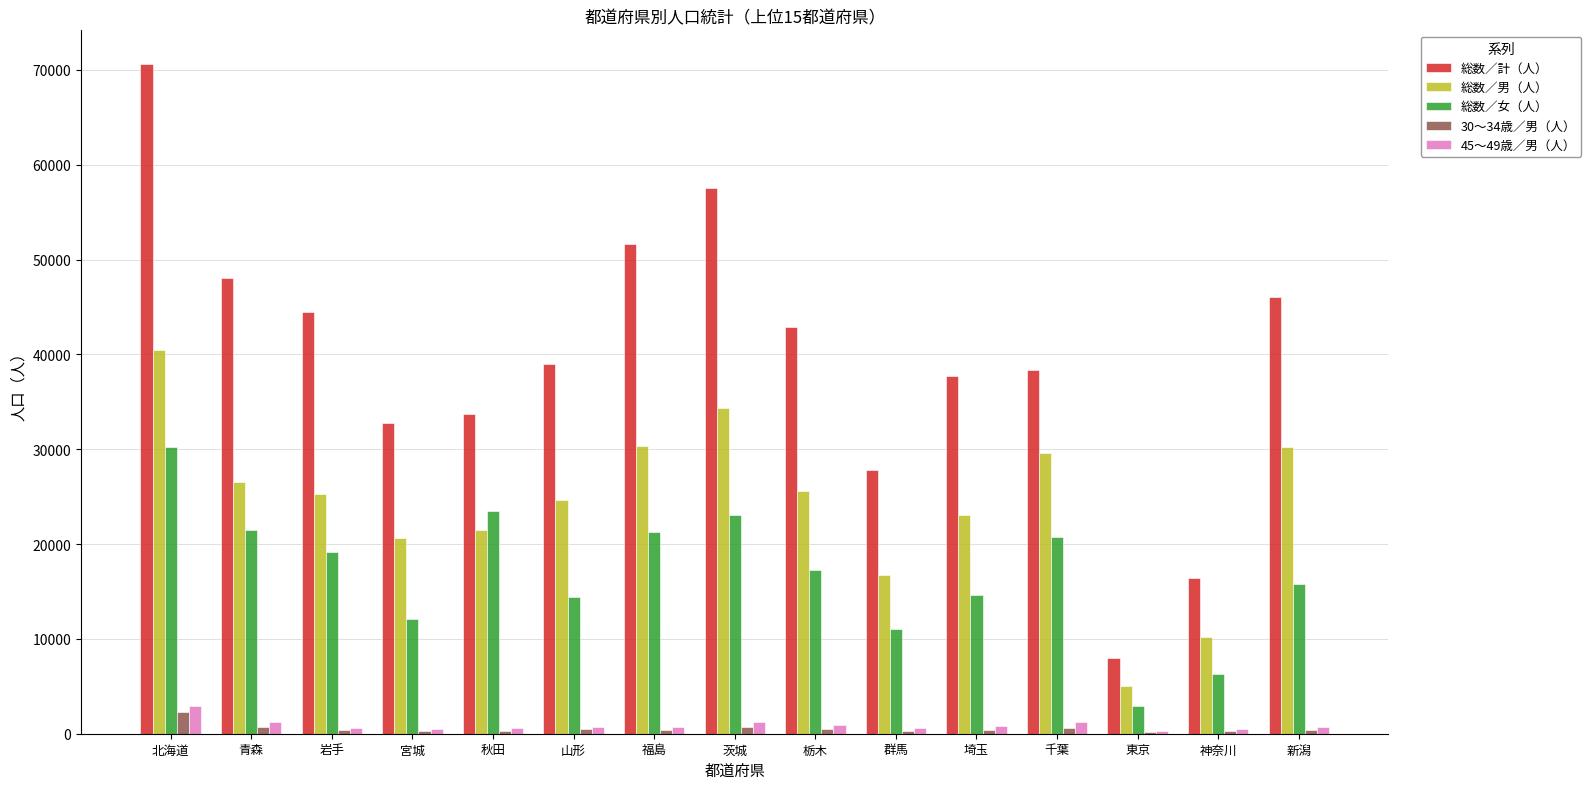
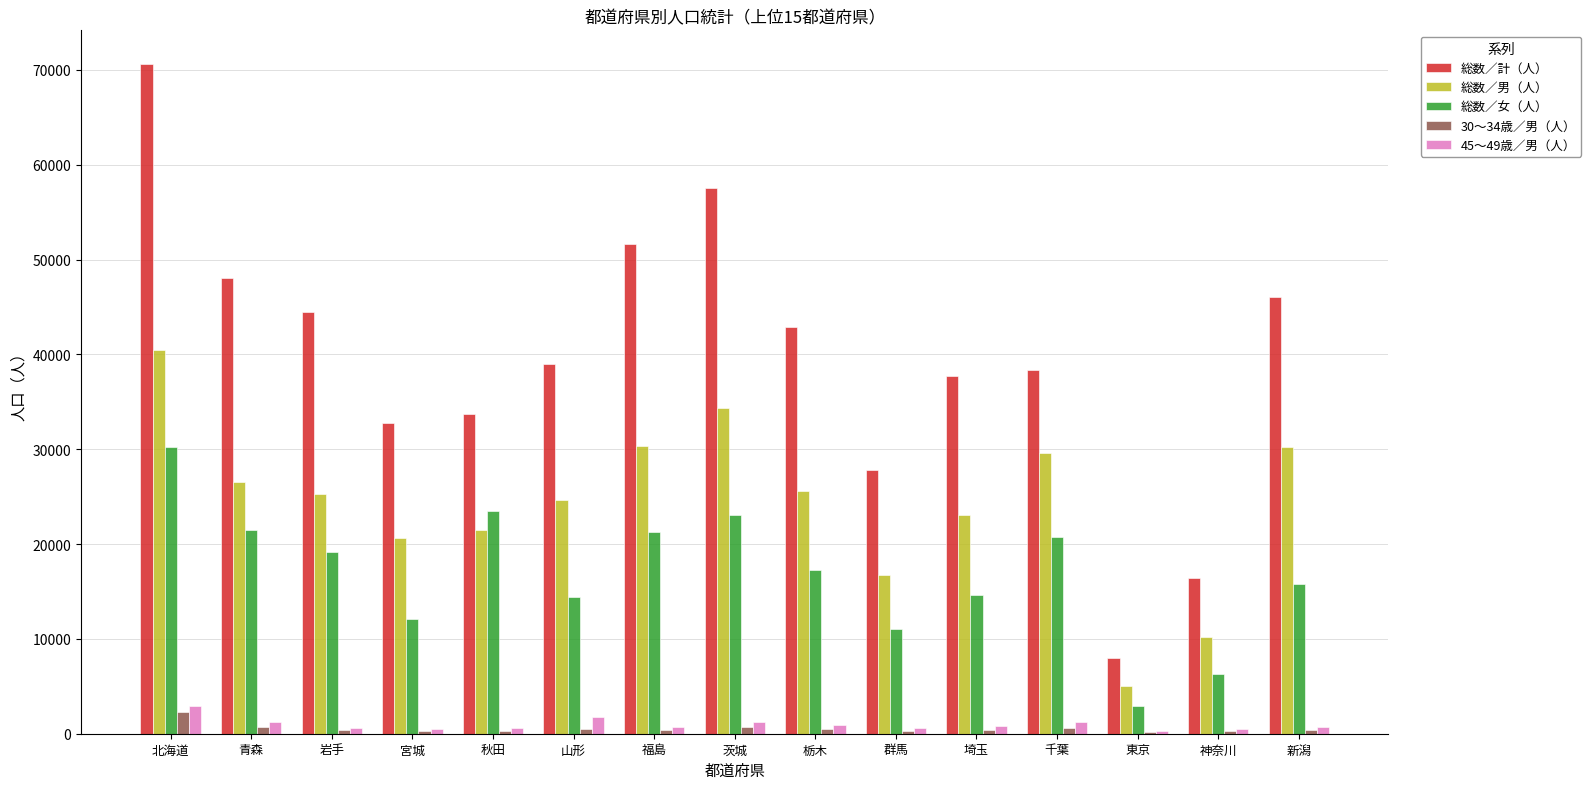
  {
    "総数／計（人）": {
      "北海道": 71000,
      "青森": 48000,
      "岩手": 44000,
      "宮城": 33000,
      "秋田": 34000,
      "山形": 39000,
      "福島": 52000,
      "茨城": 57000,
      "栃木": 43000,
      "群馬": 28000,
      "埼玉": 38000,
      "千葉": 38000,
      "東京": 8000,
      "神奈川": 16000,
      "新潟": 46000
    },
    "総数／男（人）": {
      "北海道": 40000,
      "青森": 27000,
      "岩手": 25000,
      "宮城": 21000,
      "秋田": 21000,
      "山形": 25000,
      "福島": 30000,
      "茨城": 34000,
      "栃木": 26000,
      "群馬": 17000,
      "埼玉": 23000,
      "千葉": 30000,
      "東京": 5000,
      "神奈川": 10000,
      "新潟": 30000
    },
    "総数／女（人）": {
      "北海道": 30000,
      "青森": 22000,
      "岩手": 19000,
      "宮城": 12000,
      "秋田": 23000,
      "山形": 14000,
      "福島": 21000,
      "茨城": 23000,
      "栃木": 17000,
      "群馬": 11000,
      "埼玉": 15000,
      "千葉": 21000,
      "東京": 3000,
      "神奈川": 6000,
      "新潟": 16000
    },
    "30～34歳／男（人）": {
      "北海道": 2000,
      "青森": 1000,
      "岩手": 0,
      "宮城": 0,
      "秋田": 0,
      "山形": 0,
      "福島": 0,
      "茨城": 1000,
      "栃木": 0,
      "群馬": 0,
      "埼玉": 0,
      "千葉": 1000,
      "新潟": 0
    },
    "45～49歳／男（人）": {
      "北海道": 3000,
      "青森": 1000,
      "岩手": 1000,
      "宮城": 1000,
      "秋田": 1000,
-     "山形": 1000,
+     "山形": 2000,
      "福島": 1000,
      "茨城": 1000,
      "栃木": 1000,
      "群馬": 1000,
      "埼玉": 1000,
      "千葉": 1000,
      "東京": 0,
      "神奈川": 0,
      "新潟": 1000
    }
  }
